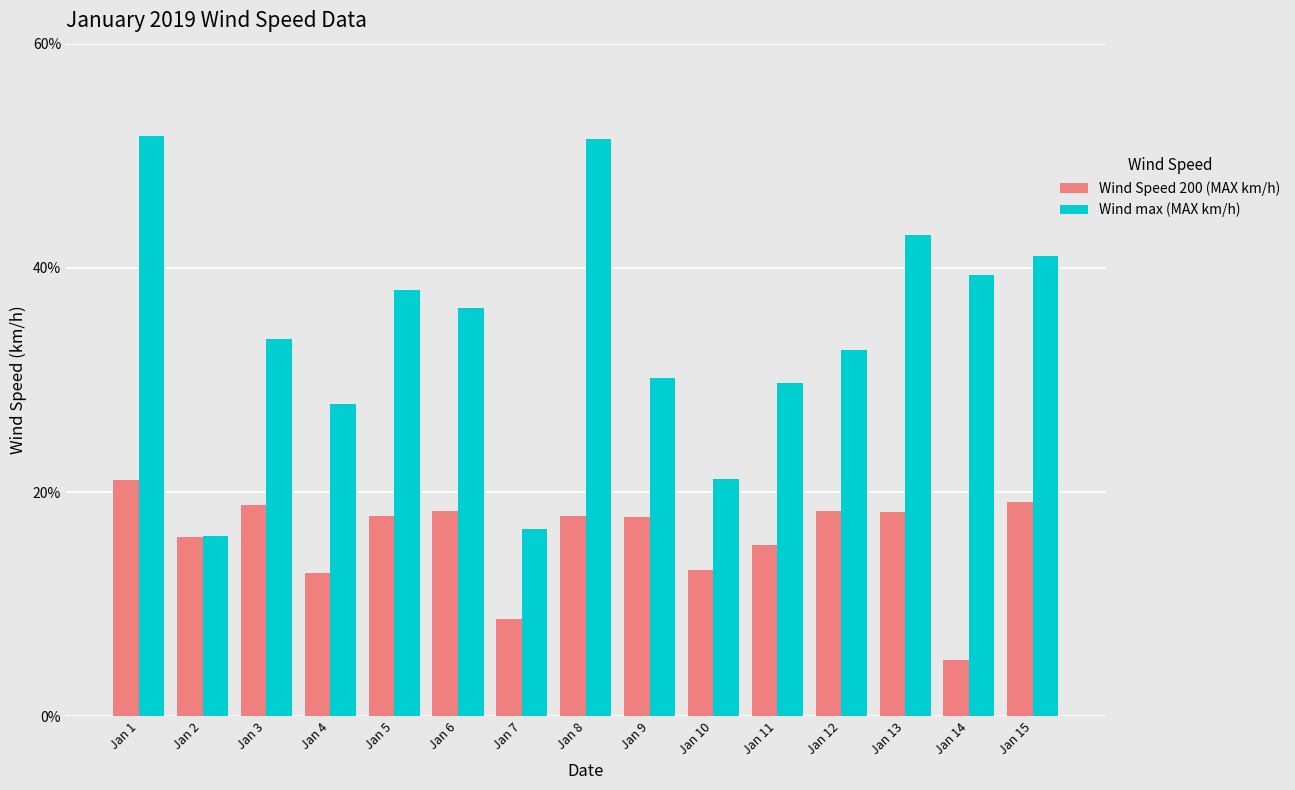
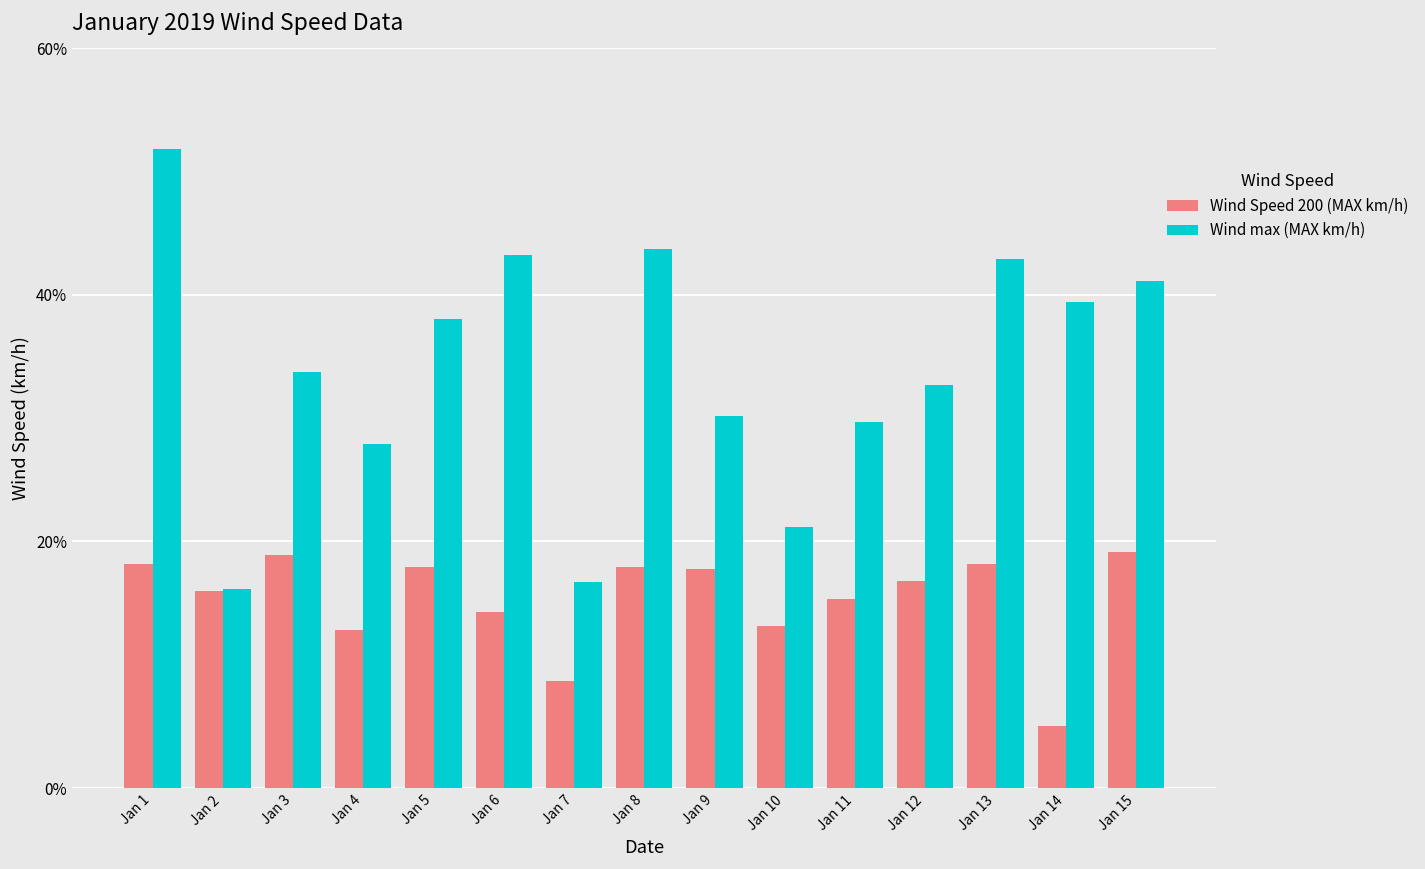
  {
    "Wind Speed 200 (MAX km/h)": {
-     "Jan 1": "21.1%",
+     "Jan 1": "18.2%",
      "Jan 2": "16.0%",
      "Jan 3": "18.9%",
      "Jan 4": "12.8%",
      "Jan 5": "17.9%",
-     "Jan 6": "18.3%",
+     "Jan 6": "14.3%",
      "Jan 7": "8.7%",
      "Jan 8": "17.9%",
      "Jan 9": "17.8%",
      "Jan 10": "13.1%",
      "Jan 11": "15.3%",
-     "Jan 12": "18.3%",
+     "Jan 12": "16.8%",
      "Jan 13": "18.2%",
      "Jan 14": "5.0%",
      "Jan 15": "19.1%"
    },
    "Wind max (MAX km/h)": {
      "Jan 1": "51.8%",
      "Jan 2": "16.1%",
      "Jan 3": "33.7%",
      "Jan 4": "27.9%",
      "Jan 5": "38.0%",
-     "Jan 6": "36.4%",
+     "Jan 6": "43.2%",
      "Jan 7": "16.7%",
-     "Jan 8": "51.5%",
+     "Jan 8": "43.7%",
      "Jan 9": "30.2%",
      "Jan 10": "21.2%",
      "Jan 11": "29.7%",
      "Jan 12": "32.7%",
      "Jan 13": "42.9%",
      "Jan 14": "39.4%",
      "Jan 15": "41.1%"
    }
  }
